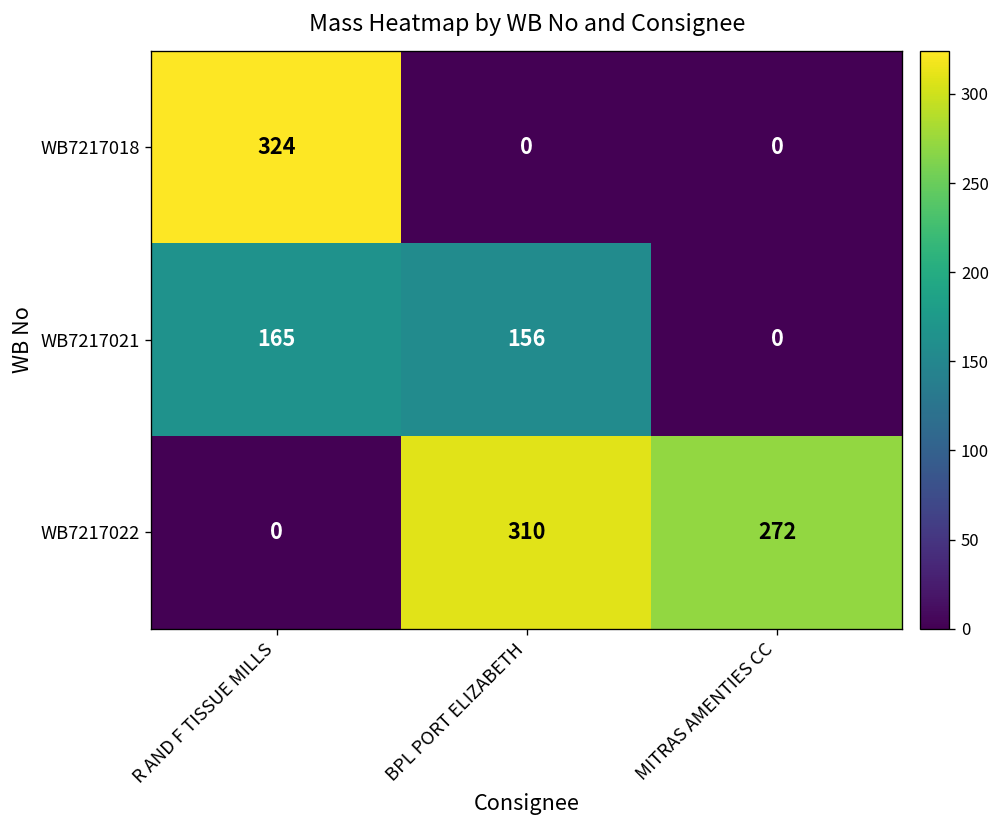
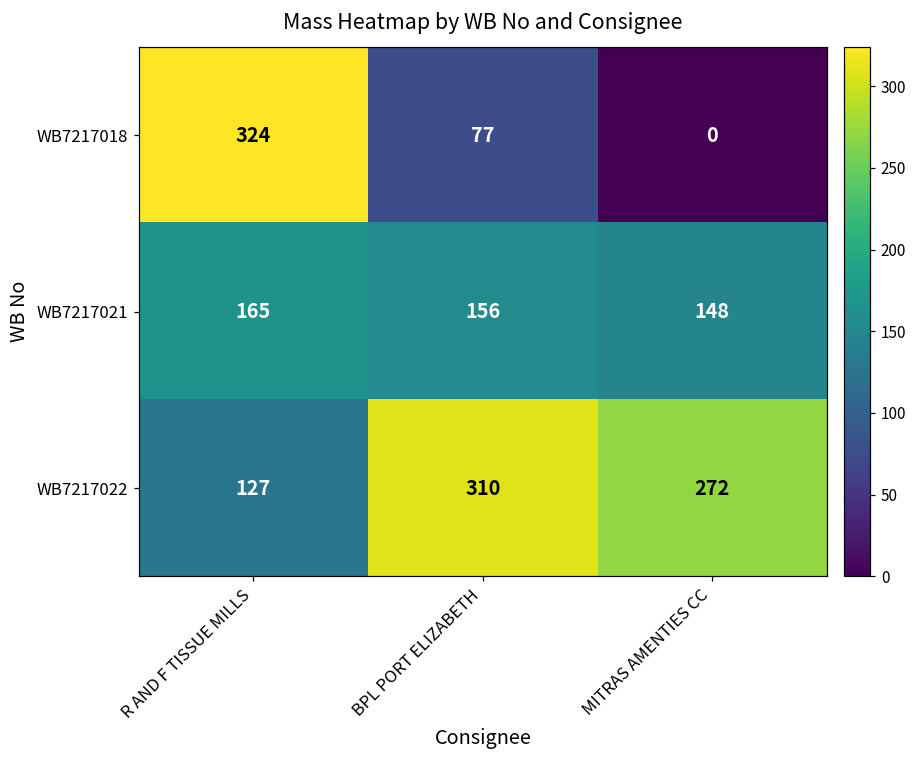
  {
    "WB7217018": {
      "R AND F TISSUE MILLS": 324,
-     "BPL PORT ELIZABETH": 0,
+     "BPL PORT ELIZABETH": 77,
      "MITRAS AMENTIES CC": 0
    },
    "WB7217021": {
      "R AND F TISSUE MILLS": 165,
      "BPL PORT ELIZABETH": 156,
-     "MITRAS AMENTIES CC": 0
+     "MITRAS AMENTIES CC": 148
    },
    "WB7217022": {
-     "R AND F TISSUE MILLS": 0,
+     "R AND F TISSUE MILLS": 127,
      "BPL PORT ELIZABETH": 310,
      "MITRAS AMENTIES CC": 272
    }
  }
